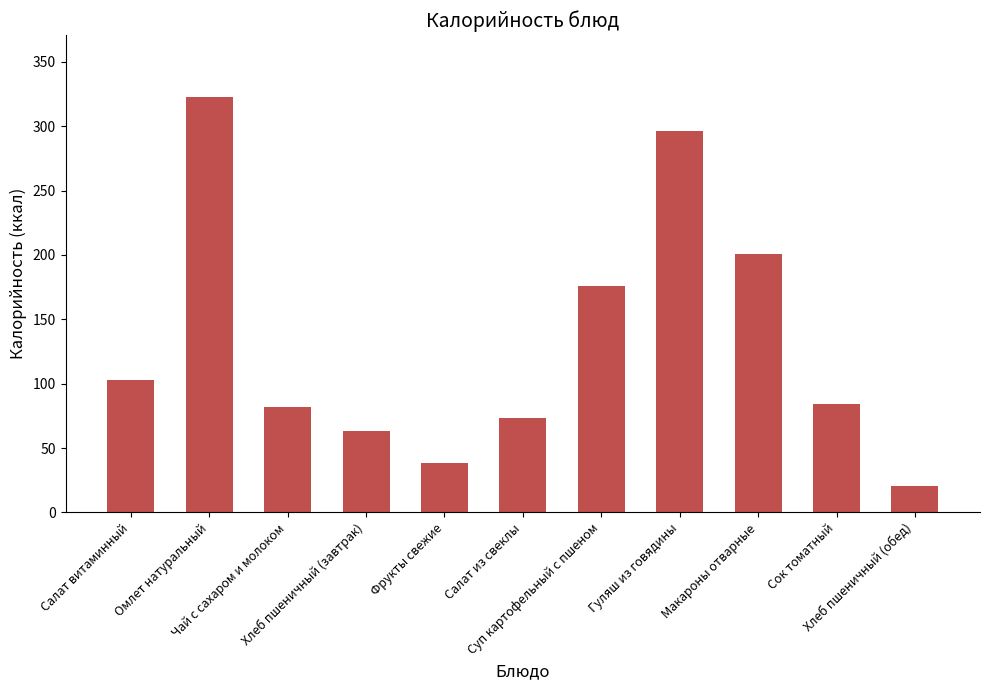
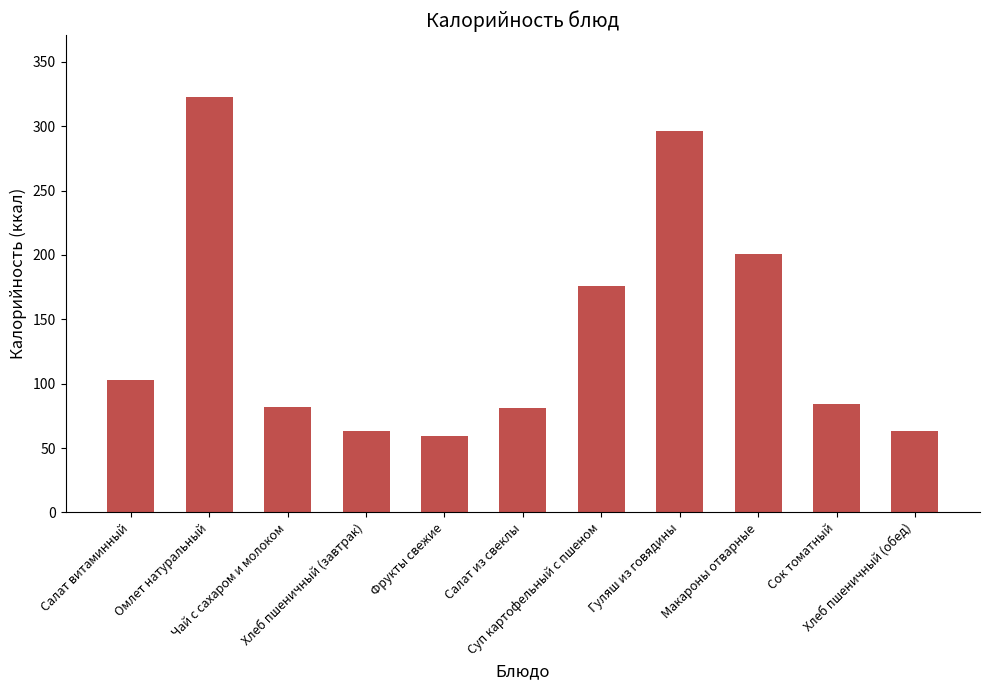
  {
    "Салат витаминный": 103,
    "Омлет натуральный": 322,
    "Чай с сахаром и молоком": 82,
    "Хлеб пшеничный (завтрак)": 64,
-   "Фрукты свежие": 38,
-   "Салат из свеклы": 73,
+   "Фрукты свежие": 59,
+   "Салат из свеклы": 81,
    "Суп картофельный с пшеном": 176,
    "Гуляш из говядины": 297,
    "Макароны отварные": 200,
    "Сок томатный": 84,
-   "Хлеб пшеничный (обед)": 20
+   "Хлеб пшеничный (обед)": 64
  }
